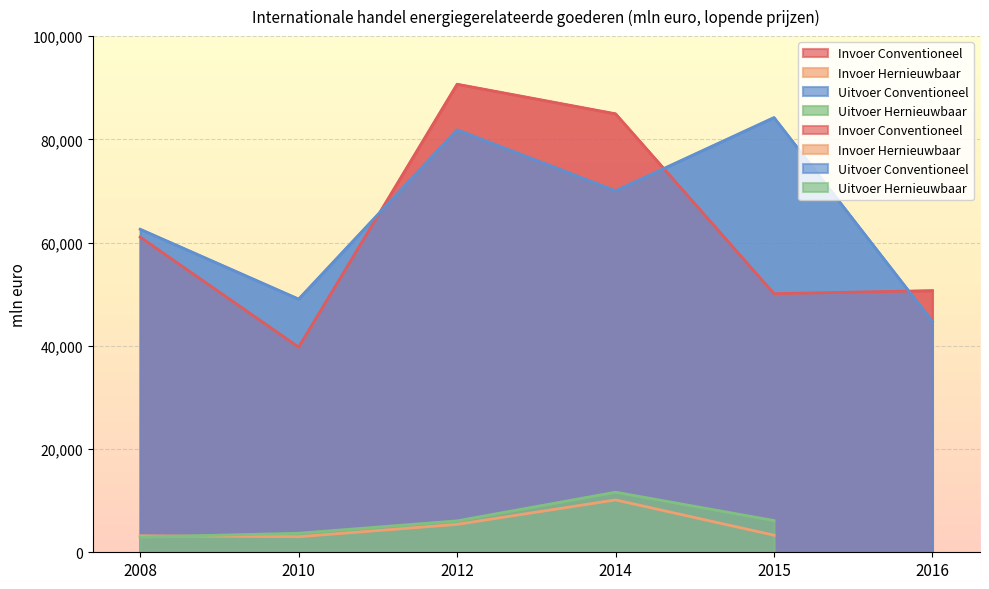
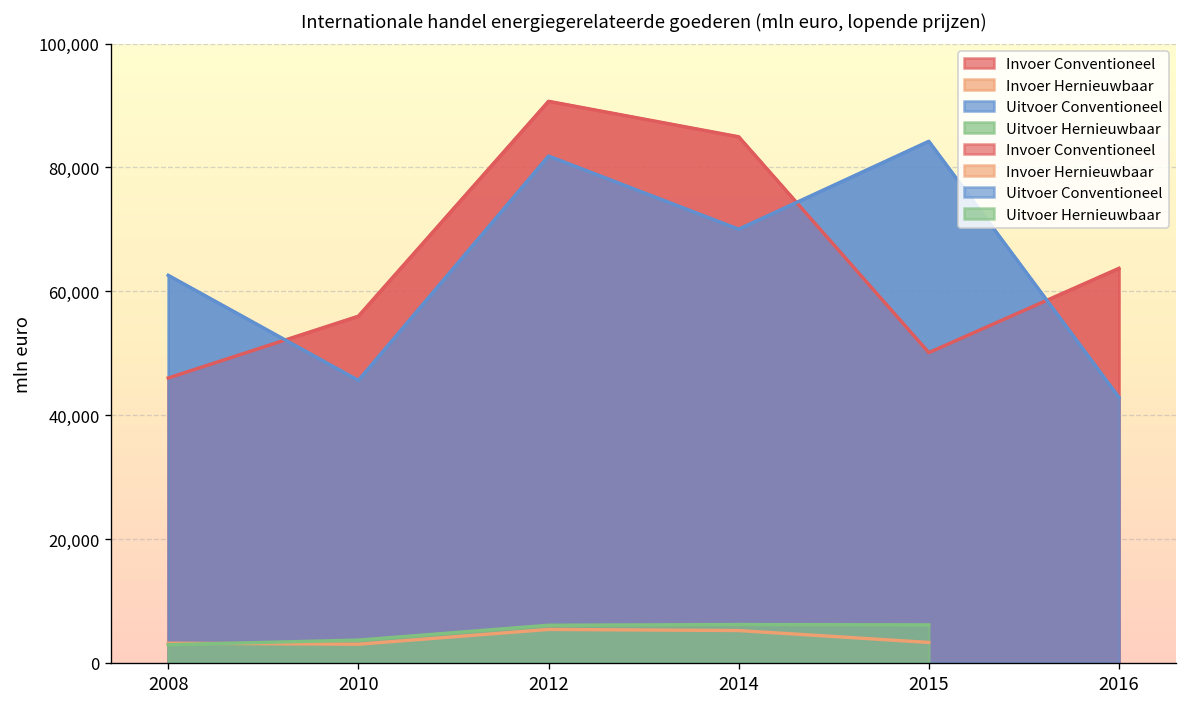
  {
    "Invoer Conventioneel": {
-     "2008": "61,000",
-     "2010": "40,000",
+     "2008": "46,000",
+     "2010": "56,000",
      "2012": "91,000",
      "2014": "85,000",
      "2015": "50,000",
-     "2016": "51,000"
+     "2016": "64,000"
    },
    "Invoer Hernieuwbaar": {
      "2010": "3,000",
      "2012": "5,000",
-     "2014": "10,000",
+     "2014": "5,000",
      "2015": "3,000"
    },
    "Uitvoer Conventioneel": {
      "2008": "63,000",
-     "2010": "49,000",
+     "2010": "46,000",
      "2012": "82,000",
      "2014": "70,000",
      "2015": "84,000",
-     "2016": "45,000"
+     "2016": "43,000"
    },
    "Uitvoer Hernieuwbaar": {
      "2010": "4,000",
      "2012": "6,000",
-     "2014": "12,000",
+     "2014": "6,000",
      "2015": "6,000"
    }
  }
